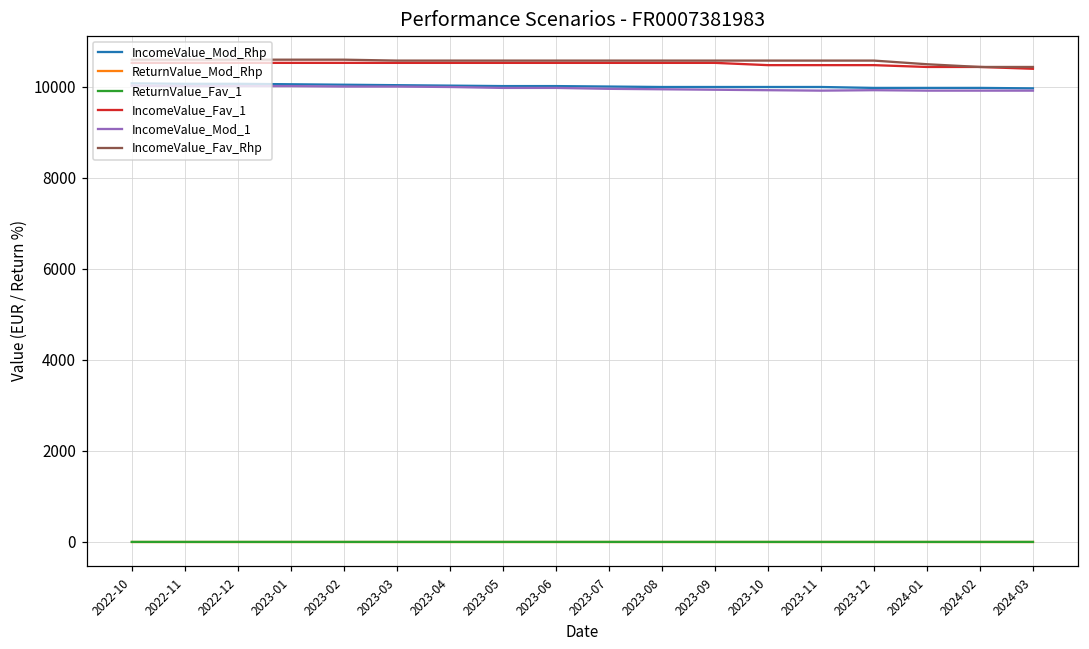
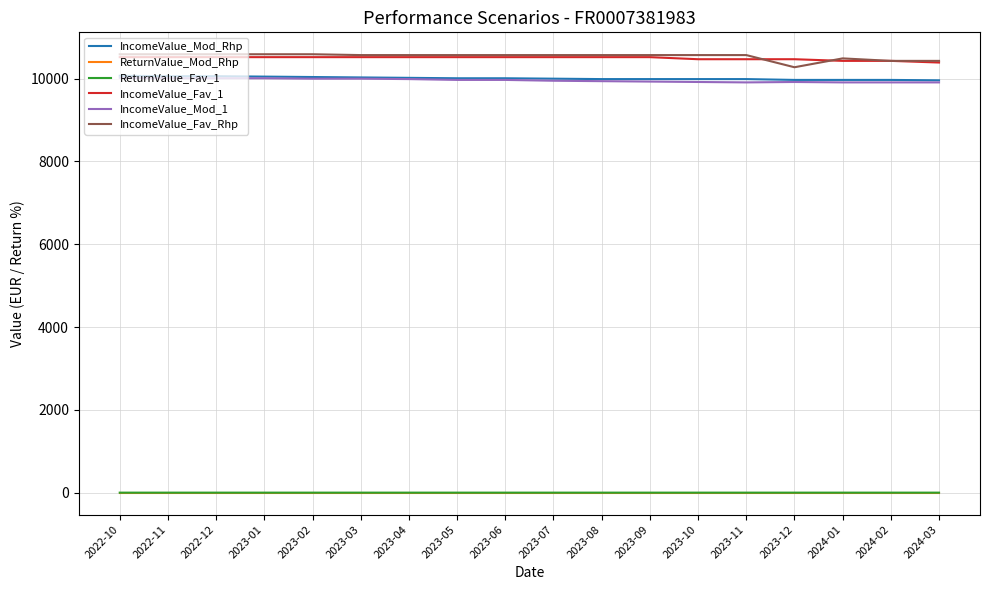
  {
    "IncomeValue_Mod_Rhp": {
      "2023-10": 10000,
      "2023-11": 10000
    },
    "ReturnValue_Fav_1": {
      "2022-10": 0,
      "2022-11": 0,
      "2022-12": 0,
      "2023-01": 0,
      "2023-02": 0,
      "2023-03": 0,
      "2023-04": 0,
      "2023-05": 0,
      "2023-06": 0,
      "2023-07": 0,
      "2023-08": 0,
      "2023-09": 0,
      "2023-10": 0,
      "2023-11": 0,
      "2023-12": 0,
      "2024-01": 0,
      "2024-02": 0,
      "2024-03": 0
    },
    "IncomeValue_Fav_1": {
      "2023-01": 10500,
      "2023-02": 10500,
      "2023-10": 10500,
      "2023-11": 10500,
      "2023-12": 10500
    },
    "IncomeValue_Mod_1": {
      "2023-10": 9900,
      "2023-11": 9900
    },
    "IncomeValue_Fav_Rhp": {
      "2023-01": 10600,
      "2023-02": 10600,
      "2023-10": 10600,
      "2023-11": 10600,
-     "2023-12": 10600
+     "2023-12": 10300
    }
  }
